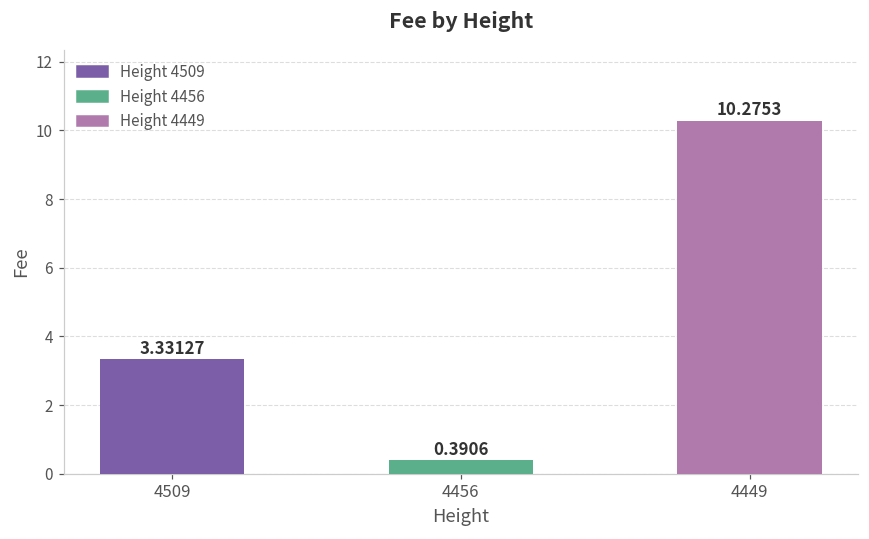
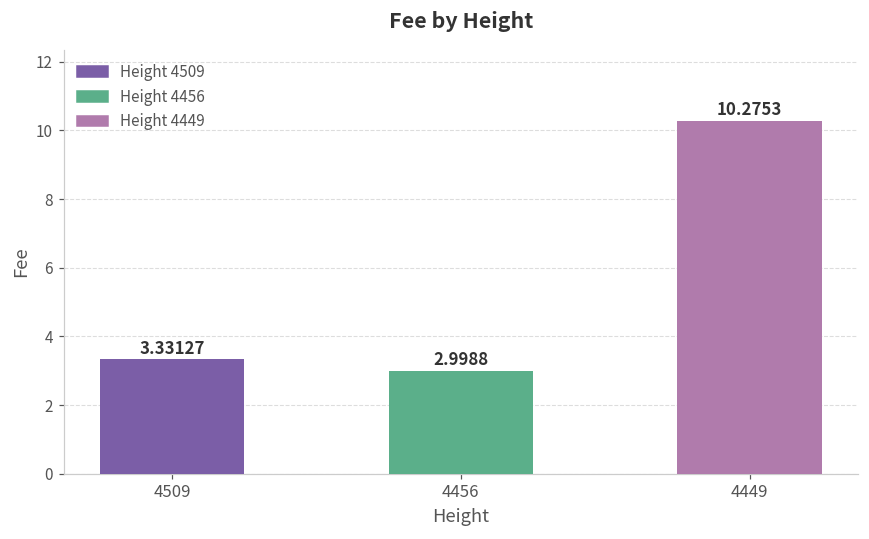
  {
    "4509": 3.33127,
-   "4456": 0.3906,
+   "4456": 2.9988,
    "4449": 10.2753
  }
